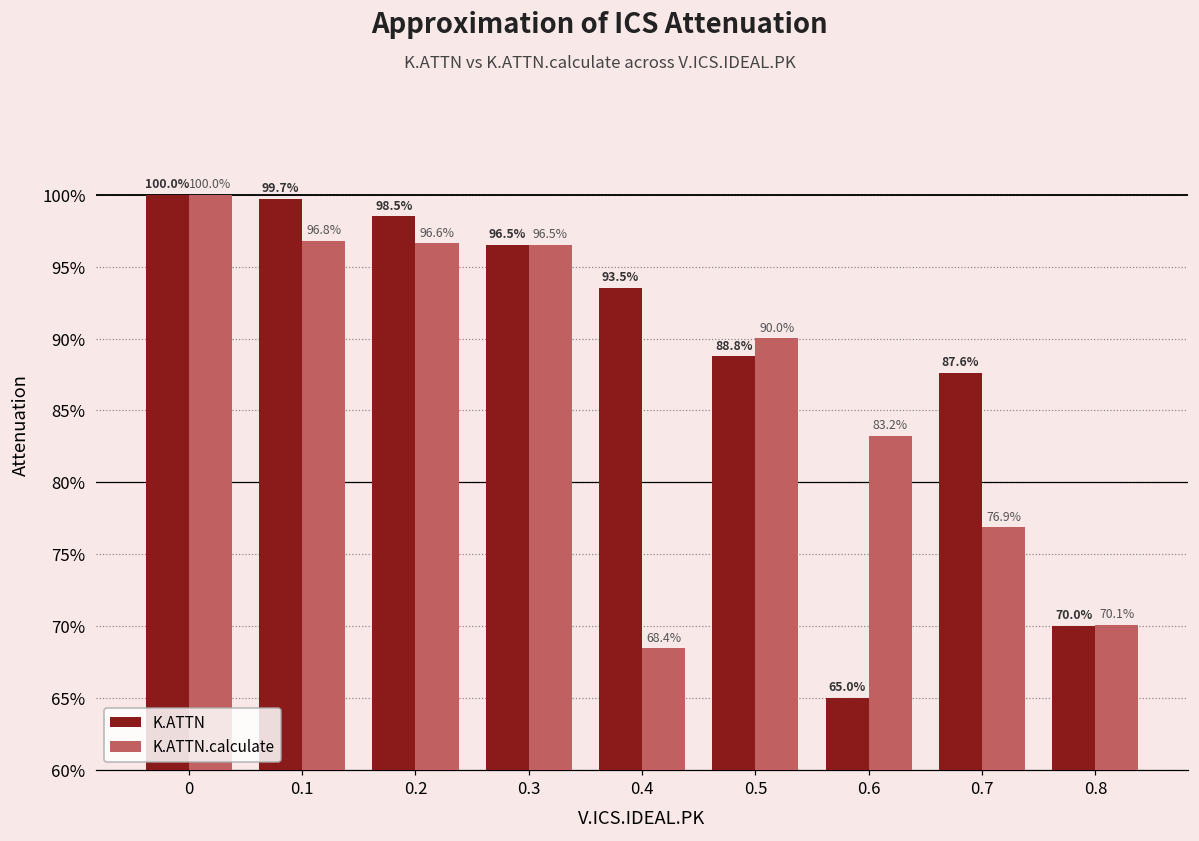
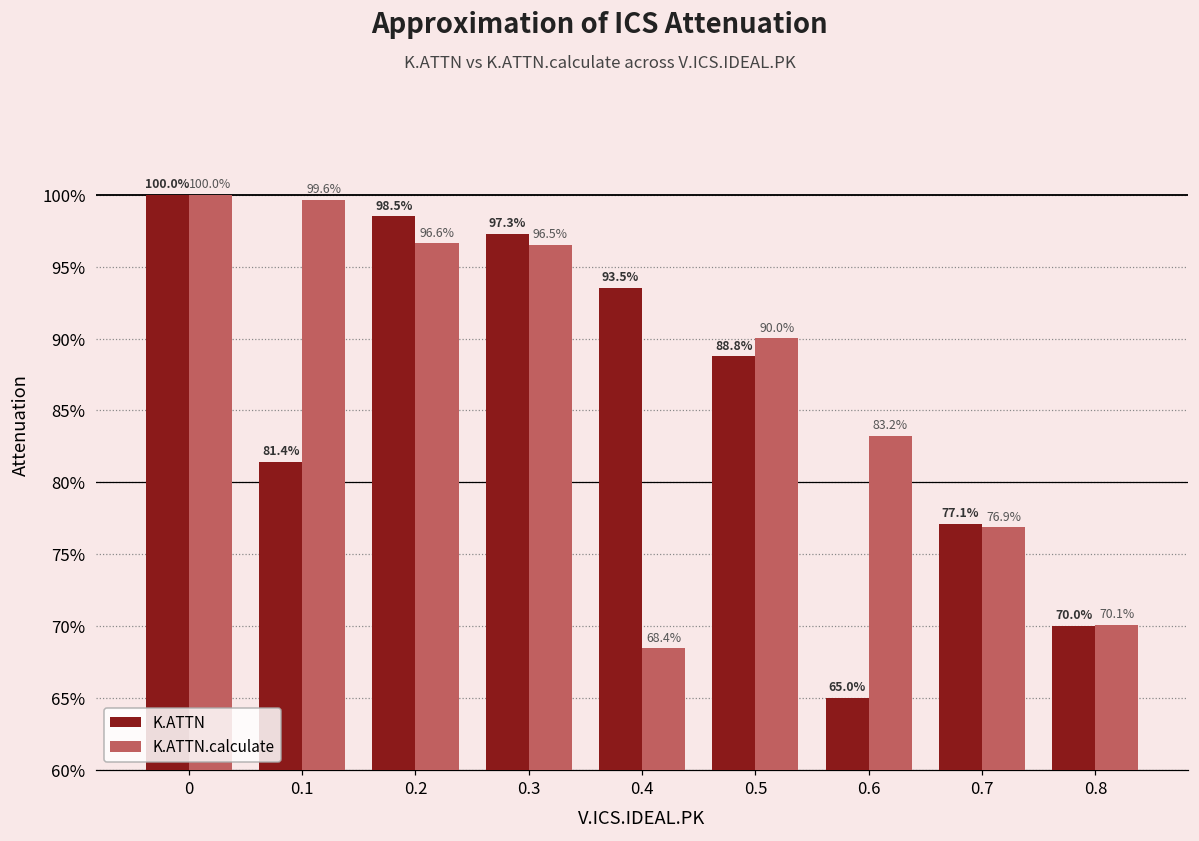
  {
    "K.ATTN": {
      "0": "100.0%",
-     "0.1": "99.7%",
+     "0.1": "81.4%",
      "0.2": "98.5%",
-     "0.3": "96.5%",
+     "0.3": "97.3%",
      "0.4": "93.5%",
      "0.5": "88.8%",
      "0.6": "65.0%",
-     "0.7": "87.6%",
+     "0.7": "77.1%",
      "0.8": "70.0%"
    },
    "K.ATTN.calculate": {
      "0": "100.0%",
-     "0.1": "96.8%",
+     "0.1": "99.6%",
      "0.2": "96.6%",
      "0.3": "96.5%",
      "0.4": "68.4%",
      "0.5": "90.0%",
      "0.6": "83.2%",
      "0.7": "76.9%",
      "0.8": "70.1%"
    }
  }
